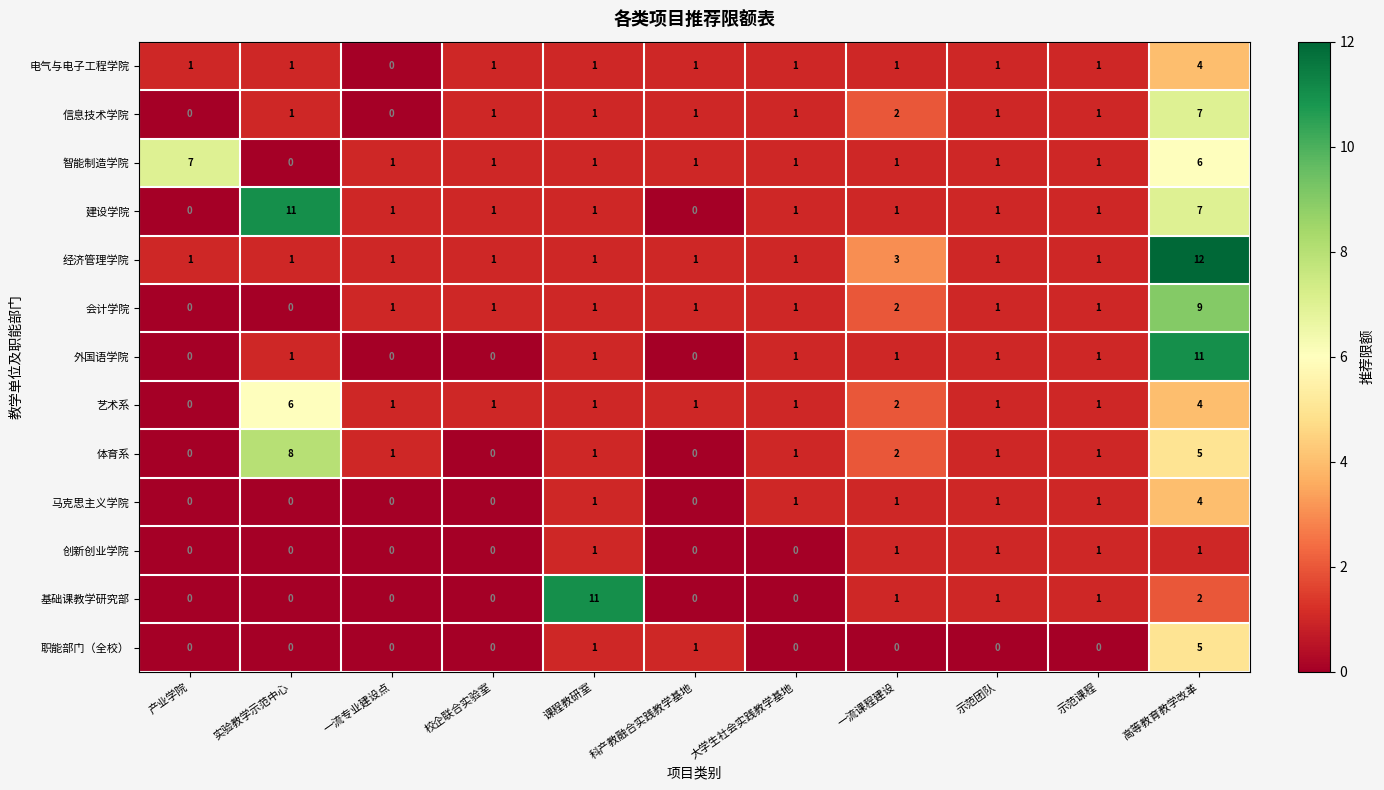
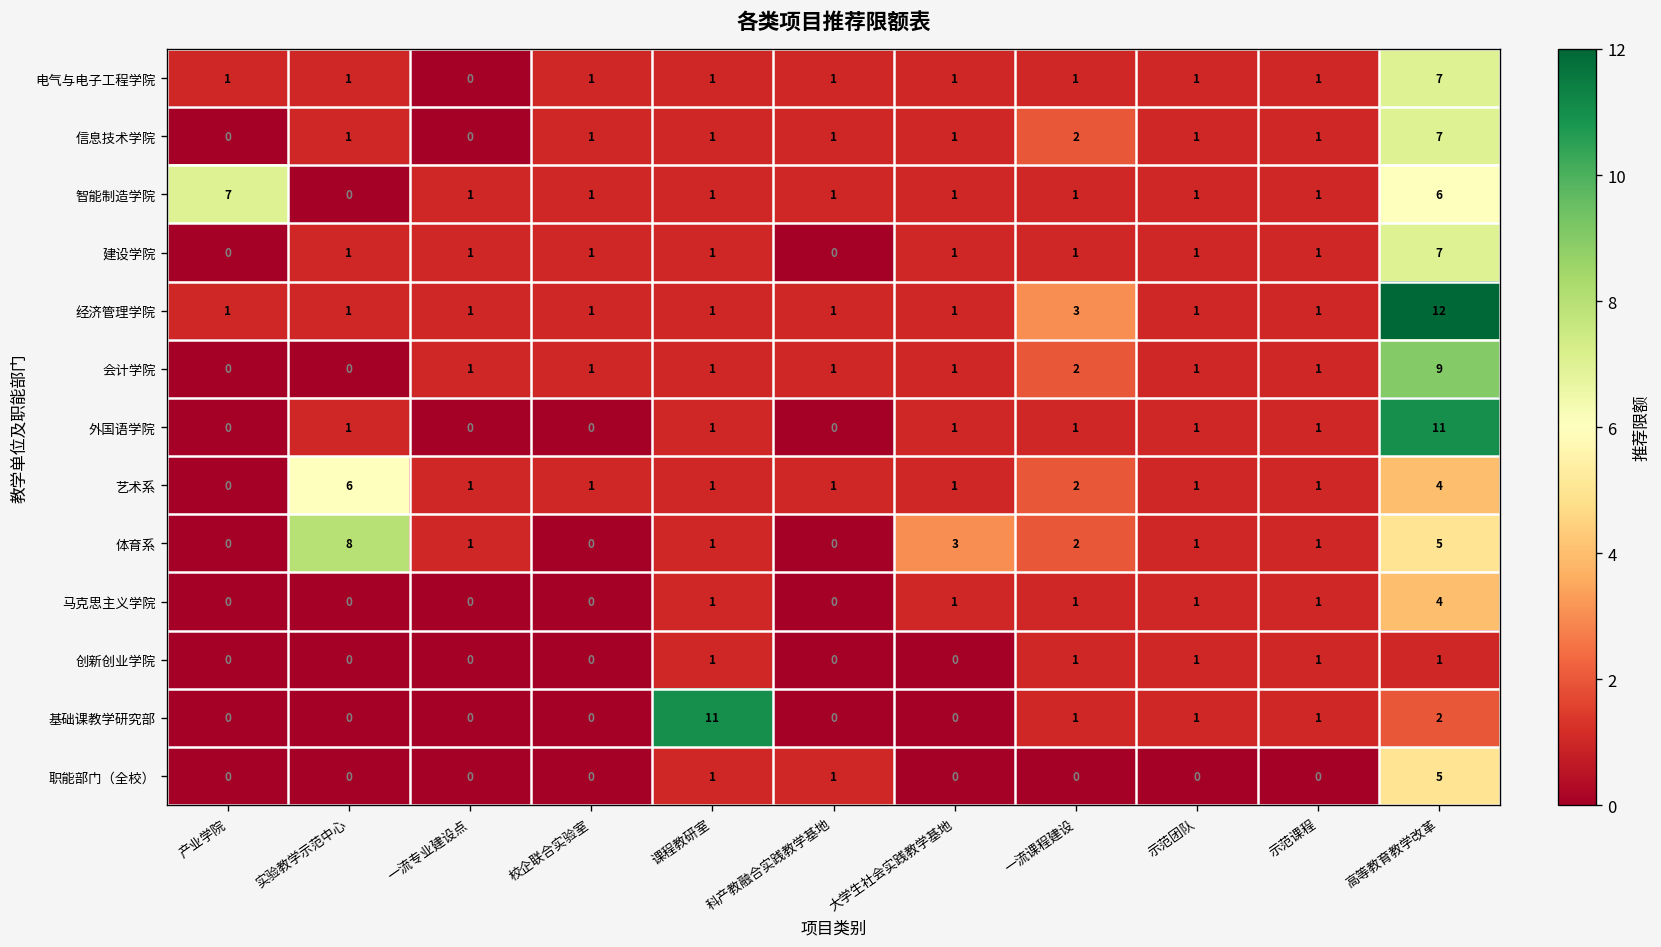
  {
    "电气与电子工程学院": {
      "产业学院": 1,
      "实验教学示范中心": 1,
      "一流专业建设点": 0,
      "校企联合实验室": 1,
      "课程教研室": 1,
      "科产教融合实践教学基地": 1,
      "大学生社会实践教学基地": 1,
      "一流课程建设": 1,
      "示范团队": 1,
      "示范课程": 1,
-     "高等教育教学改革": 4
+     "高等教育教学改革": 7
    },
    "信息技术学院": {
      "产业学院": 0,
      "实验教学示范中心": 1,
      "一流专业建设点": 0,
      "校企联合实验室": 1,
      "课程教研室": 1,
      "科产教融合实践教学基地": 1,
      "大学生社会实践教学基地": 1,
      "一流课程建设": 2,
      "示范团队": 1,
      "示范课程": 1,
      "高等教育教学改革": 7
    },
    "智能制造学院": {
      "产业学院": 7,
      "实验教学示范中心": 0,
      "一流专业建设点": 1,
      "校企联合实验室": 1,
      "课程教研室": 1,
      "科产教融合实践教学基地": 1,
      "大学生社会实践教学基地": 1,
      "一流课程建设": 1,
      "示范团队": 1,
      "示范课程": 1,
      "高等教育教学改革": 6
    },
    "建设学院": {
      "产业学院": 0,
-     "实验教学示范中心": 11,
+     "实验教学示范中心": 1,
      "一流专业建设点": 1,
      "校企联合实验室": 1,
      "课程教研室": 1,
      "科产教融合实践教学基地": 0,
      "大学生社会实践教学基地": 1,
      "一流课程建设": 1,
      "示范团队": 1,
      "示范课程": 1,
      "高等教育教学改革": 7
    },
    "经济管理学院": {
      "产业学院": 1,
      "实验教学示范中心": 1,
      "一流专业建设点": 1,
      "校企联合实验室": 1,
      "课程教研室": 1,
      "科产教融合实践教学基地": 1,
      "大学生社会实践教学基地": 1,
      "一流课程建设": 3,
      "示范团队": 1,
      "示范课程": 1,
      "高等教育教学改革": 12
    },
    "会计学院": {
      "产业学院": 0,
      "实验教学示范中心": 0,
      "一流专业建设点": 1,
      "校企联合实验室": 1,
      "课程教研室": 1,
      "科产教融合实践教学基地": 1,
      "大学生社会实践教学基地": 1,
      "一流课程建设": 2,
      "示范团队": 1,
      "示范课程": 1,
      "高等教育教学改革": 9
    },
    "外国语学院": {
      "产业学院": 0,
      "实验教学示范中心": 1,
      "一流专业建设点": 0,
      "校企联合实验室": 0,
      "课程教研室": 1,
      "科产教融合实践教学基地": 0,
      "大学生社会实践教学基地": 1,
      "一流课程建设": 1,
      "示范团队": 1,
      "示范课程": 1,
      "高等教育教学改革": 11
    },
    "艺术系": {
      "产业学院": 0,
      "实验教学示范中心": 6,
      "一流专业建设点": 1,
      "校企联合实验室": 1,
      "课程教研室": 1,
      "科产教融合实践教学基地": 1,
      "大学生社会实践教学基地": 1,
      "一流课程建设": 2,
      "示范团队": 1,
      "示范课程": 1,
      "高等教育教学改革": 4
    },
    "体育系": {
      "产业学院": 0,
      "实验教学示范中心": 8,
      "一流专业建设点": 1,
      "校企联合实验室": 0,
      "课程教研室": 1,
      "科产教融合实践教学基地": 0,
-     "大学生社会实践教学基地": 1,
+     "大学生社会实践教学基地": 3,
      "一流课程建设": 2,
      "示范团队": 1,
      "示范课程": 1,
      "高等教育教学改革": 5
    },
    "马克思主义学院": {
      "产业学院": 0,
      "实验教学示范中心": 0,
      "一流专业建设点": 0,
      "校企联合实验室": 0,
      "课程教研室": 1,
      "科产教融合实践教学基地": 0,
      "大学生社会实践教学基地": 1,
      "一流课程建设": 1,
      "示范团队": 1,
      "示范课程": 1,
      "高等教育教学改革": 4
    },
    "创新创业学院": {
      "产业学院": 0,
      "实验教学示范中心": 0,
      "一流专业建设点": 0,
      "校企联合实验室": 0,
      "课程教研室": 1,
      "科产教融合实践教学基地": 0,
      "大学生社会实践教学基地": 0,
      "一流课程建设": 1,
      "示范团队": 1,
      "示范课程": 1,
      "高等教育教学改革": 1
    },
    "基础课教学研究部": {
      "产业学院": 0,
      "实验教学示范中心": 0,
      "一流专业建设点": 0,
      "校企联合实验室": 0,
      "课程教研室": 11,
      "科产教融合实践教学基地": 0,
      "大学生社会实践教学基地": 0,
      "一流课程建设": 1,
      "示范团队": 1,
      "示范课程": 1,
      "高等教育教学改革": 2
    },
    "职能部门（全校）": {
      "产业学院": 0,
      "实验教学示范中心": 0,
      "一流专业建设点": 0,
      "校企联合实验室": 0,
      "课程教研室": 1,
      "科产教融合实践教学基地": 1,
      "大学生社会实践教学基地": 0,
      "一流课程建设": 0,
      "示范团队": 0,
      "示范课程": 0,
      "高等教育教学改革": 5
    }
  }
